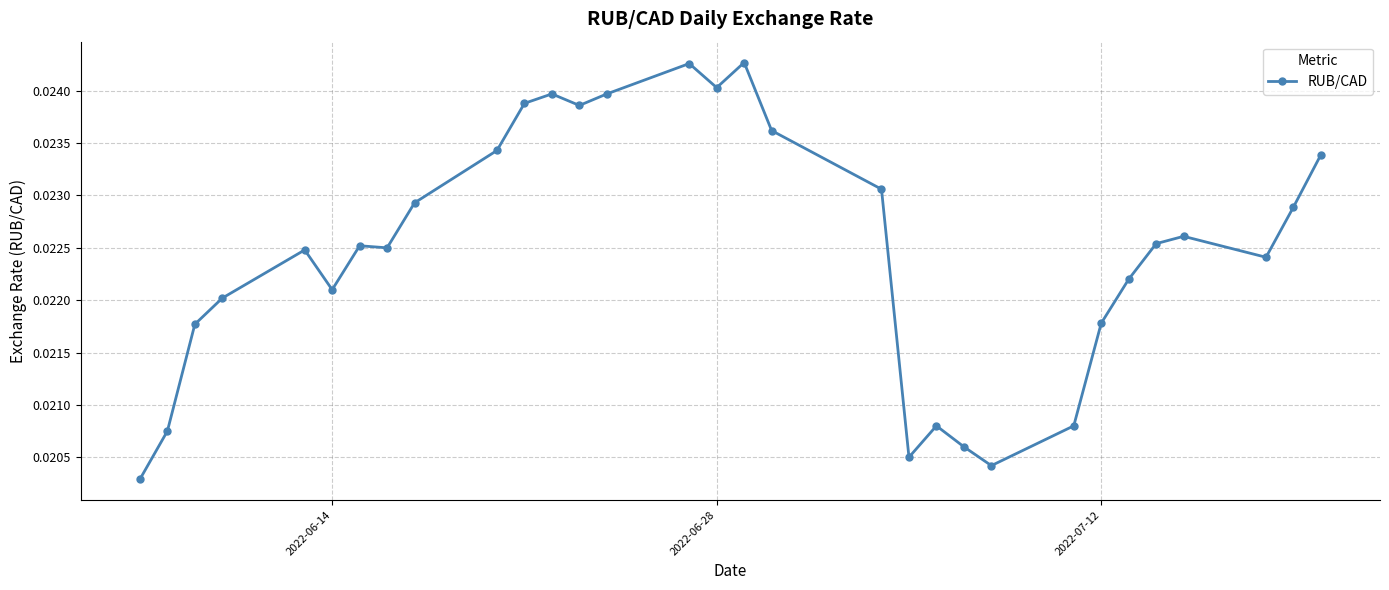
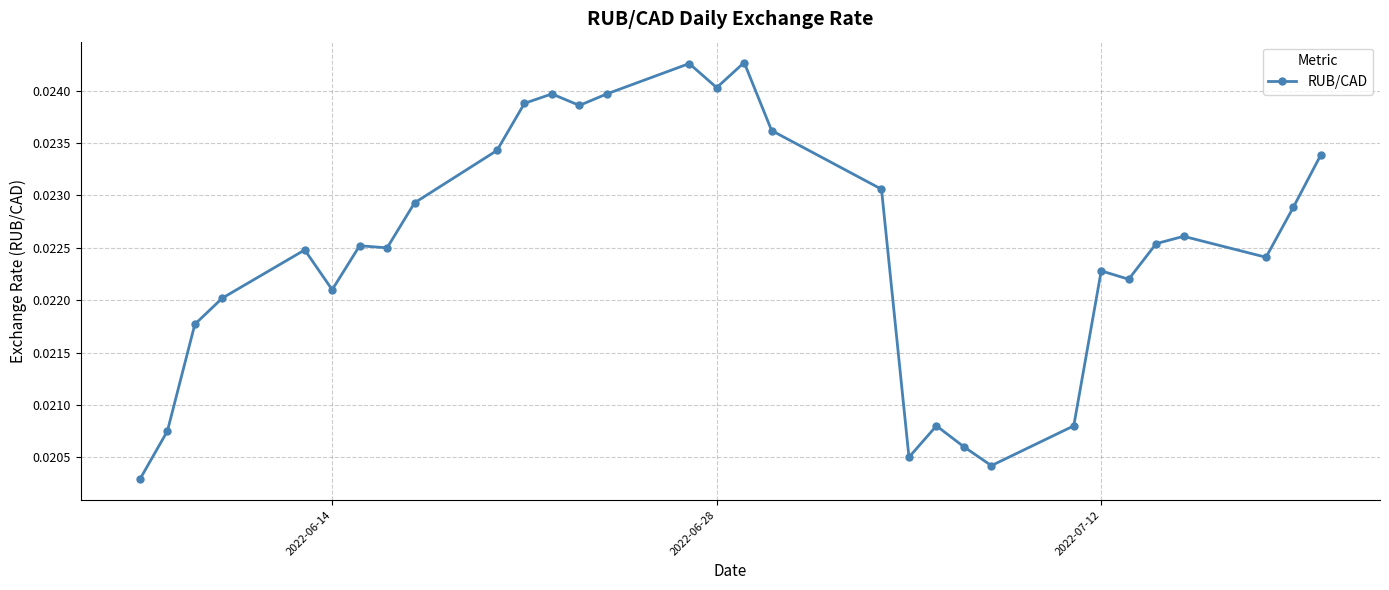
  {
    "2022-06-14": 0.02210,
    "2022-06-28": 0.02403,
-   "2022-07-12": 0.02178
+   "2022-07-12": 0.02228
  }
